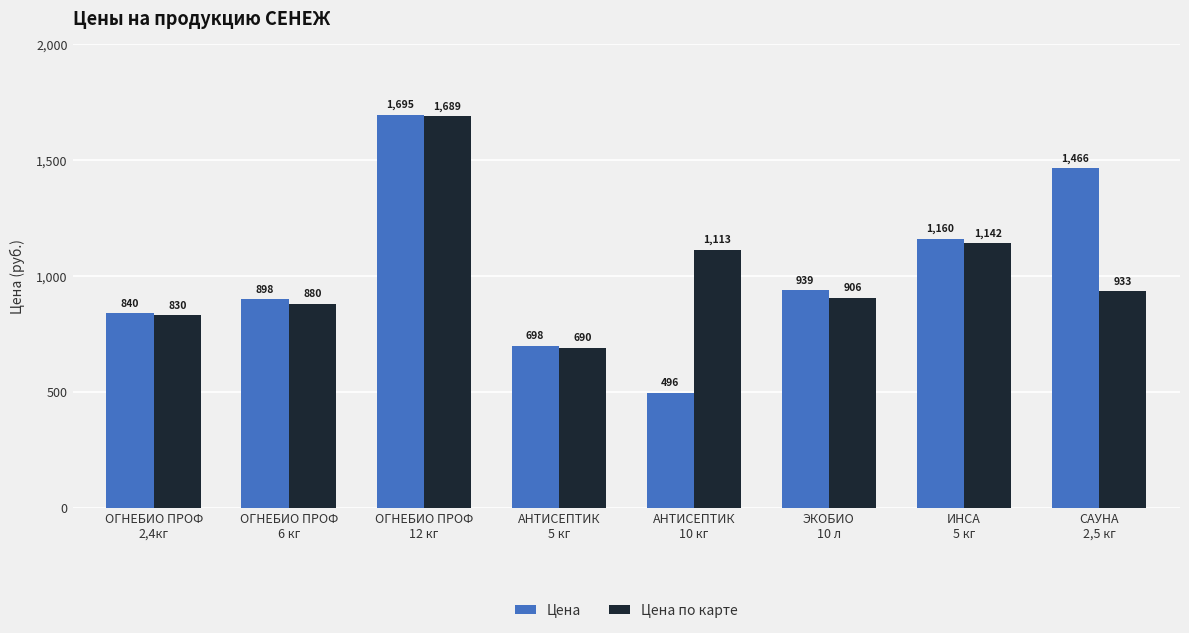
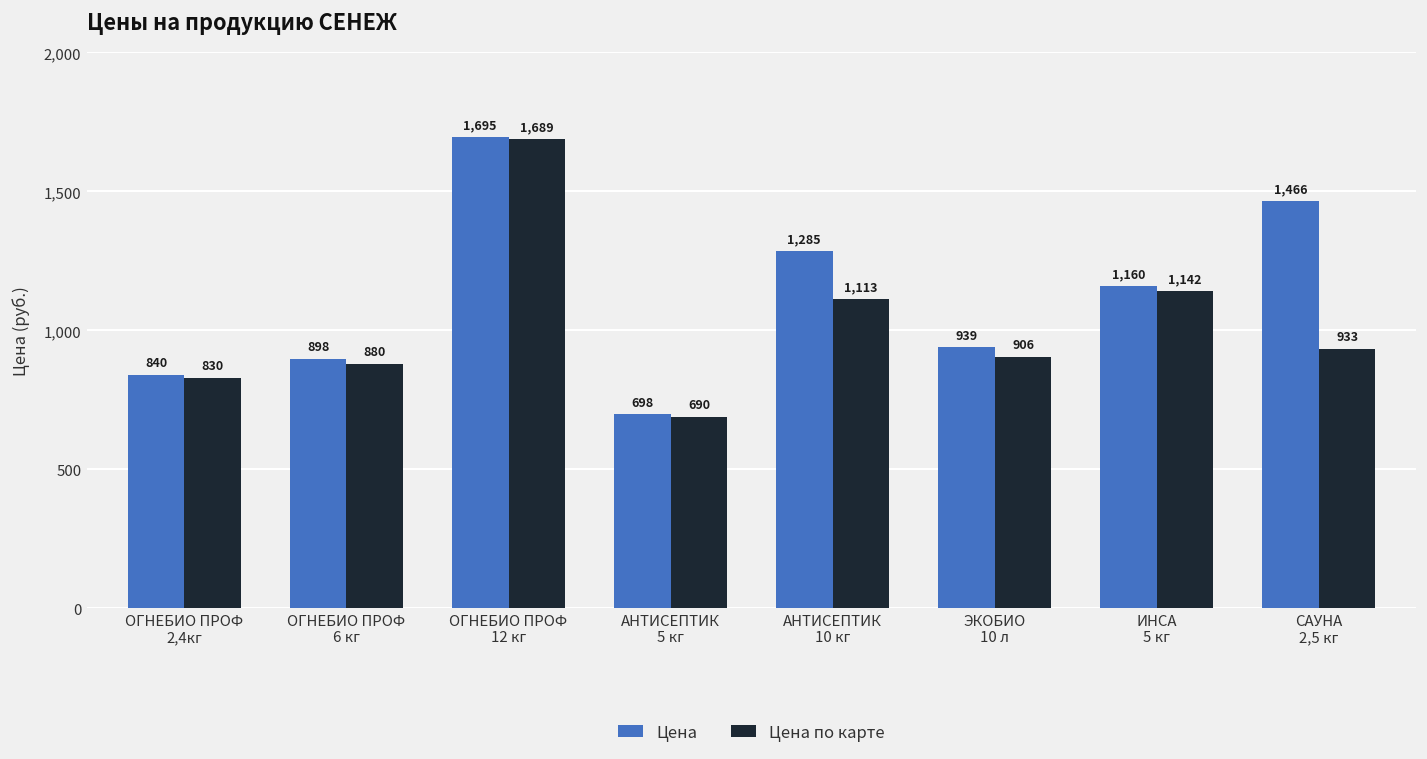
  {
    "Цена": {
      "ОГНЕБИО ПРОФ 2,4кг": "840",
      "ОГНЕБИО ПРОФ 6 кг": "898",
      "ОГНЕБИО ПРОФ 12 кг": "1,695",
      "АНТИСЕПТИК 5 кг": "698",
-     "АНТИСЕПТИК 10 кг": "496",
+     "АНТИСЕПТИК 10 кг": "1,285",
      "ЭКОБИО 10 л": "939",
      "ИНСА 5 кг": "1,160",
      "САУНА 2,5 кг": "1,466"
    },
    "Цена по карте": {
      "ОГНЕБИО ПРОФ 2,4кг": "830",
      "ОГНЕБИО ПРОФ 6 кг": "880",
      "ОГНЕБИО ПРОФ 12 кг": "1,689",
      "АНТИСЕПТИК 5 кг": "690",
      "АНТИСЕПТИК 10 кг": "1,113",
      "ЭКОБИО 10 л": "906",
      "ИНСА 5 кг": "1,142",
      "САУНА 2,5 кг": "933"
    }
  }
